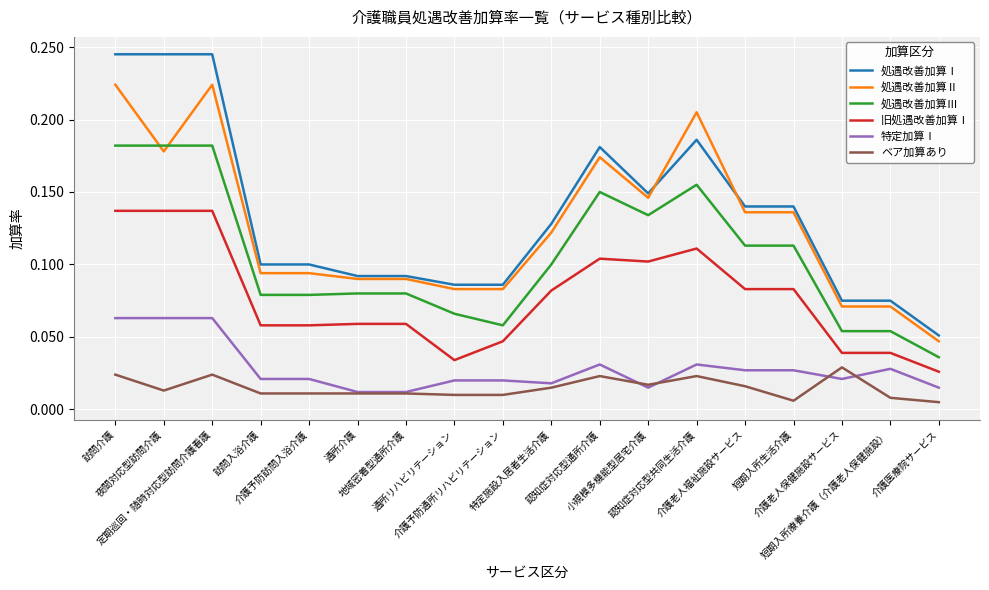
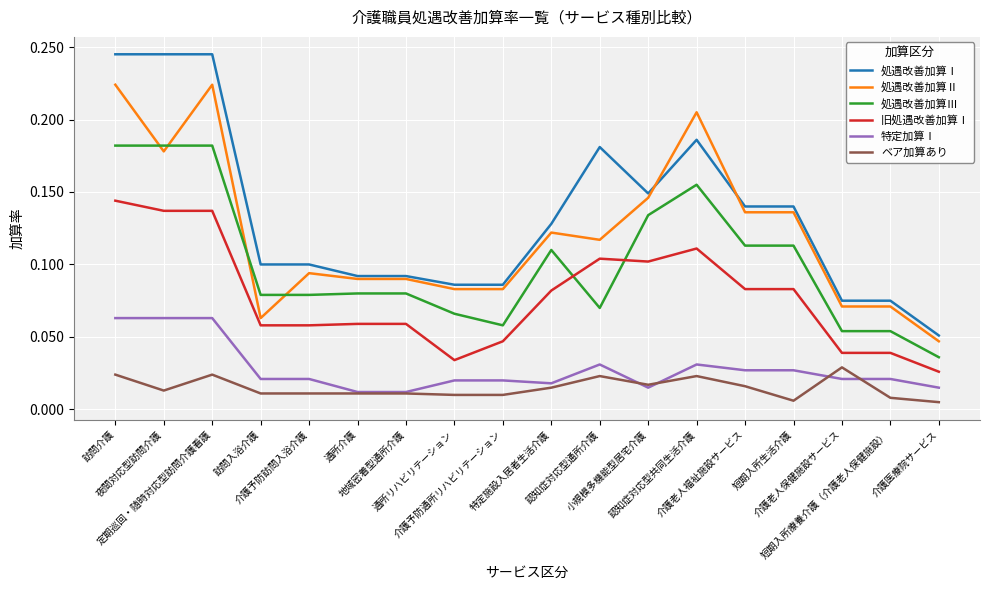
  {
    "処遇改善加算Ⅰ": {
      "訪問介護": 0.245,
      "夜間対応型訪問介護": 0.245,
      "定期巡回・随時対応型訪問介護看護": 0.245,
      "訪問入浴介護": 0.100,
      "介護予防訪問入浴介護": 0.100,
      "通所介護": 0.092,
      "地域密着型通所介護": 0.092,
      "通所リハビリテーション": 0.086,
      "介護予防通所リハビリテーション": 0.086,
      "特定施設入居者生活介護": 0.128,
      "認知症対応型通所介護": 0.181,
      "小規模多機能型居宅介護": 0.149,
      "認知症対応型共同生活介護": 0.186,
      "介護老人福祉施設サービス": 0.140,
      "短期入所生活介護": 0.140,
      "介護老人保健施設サービス": 0.075,
      "短期入所療養介護（介護老人保健施設）": 0.075,
      "介護医療院サービス": 0.051
    },
    "処遇改善加算Ⅱ": {
      "訪問介護": 0.224,
      "夜間対応型訪問介護": 0.178,
      "定期巡回・随時対応型訪問介護看護": 0.224,
-     "訪問入浴介護": 0.094,
+     "訪問入浴介護": 0.063,
      "介護予防訪問入浴介護": 0.094,
      "通所介護": 0.090,
      "地域密着型通所介護": 0.090,
      "通所リハビリテーション": 0.083,
      "介護予防通所リハビリテーション": 0.083,
      "特定施設入居者生活介護": 0.122,
-     "認知症対応型通所介護": 0.174,
+     "認知症対応型通所介護": 0.117,
      "小規模多機能型居宅介護": 0.146,
      "認知症対応型共同生活介護": 0.205,
      "介護老人福祉施設サービス": 0.136,
      "短期入所生活介護": 0.136,
      "介護老人保健施設サービス": 0.071,
      "短期入所療養介護（介護老人保健施設）": 0.071,
      "介護医療院サービス": 0.047
    },
    "処遇改善加算Ⅲ": {
      "訪問介護": 0.182,
      "夜間対応型訪問介護": 0.182,
      "定期巡回・随時対応型訪問介護看護": 0.182,
      "訪問入浴介護": 0.08,
      "介護予防訪問入浴介護": 0.08,
      "通所介護": 0.08,
      "地域密着型通所介護": 0.08,
      "通所リハビリテーション": 0.066,
      "介護予防通所リハビリテーション": 0.058,
-     "特定施設入居者生活介護": 0.10,
-     "認知症対応型通所介護": 0.15,
+     "特定施設入居者生活介護": 0.11,
+     "認知症対応型通所介護": 0.07,
      "小規模多機能型居宅介護": 0.134,
      "認知症対応型共同生活介護": 0.155,
      "介護老人福祉施設サービス": 0.113,
      "短期入所生活介護": 0.113,
      "介護老人保健施設サービス": 0.054,
      "短期入所療養介護（介護老人保健施設）": 0.054,
      "介護医療院サービス": 0.036
    },
    "旧処遇改善加算Ⅰ": {
-     "訪問介護": 0.137,
+     "訪問介護": 0.144,
      "夜間対応型訪問介護": 0.137,
      "定期巡回・随時対応型訪問介護看護": 0.137,
      "訪問入浴介護": 0.058,
      "介護予防訪問入浴介護": 0.058,
      "通所介護": 0.059,
      "地域密着型通所介護": 0.059,
      "通所リハビリテーション": 0.034,
      "介護予防通所リハビリテーション": 0.047,
      "特定施設入居者生活介護": 0.082,
      "認知症対応型通所介護": 0.104,
      "小規模多機能型居宅介護": 0.102,
      "認知症対応型共同生活介護": 0.111,
      "介護老人福祉施設サービス": 0.083,
      "短期入所生活介護": 0.083,
      "介護老人保健施設サービス": 0.039,
      "短期入所療養介護（介護老人保健施設）": 0.039,
      "介護医療院サービス": 0.026
    },
    "特定加算Ⅰ": {
      "訪問介護": 0.063,
      "夜間対応型訪問介護": 0.063,
      "定期巡回・随時対応型訪問介護看護": 0.063,
      "訪問入浴介護": 0.021,
      "介護予防訪問入浴介護": 0.021,
      "通所リハビリテーション": 0.020,
      "介護予防通所リハビリテーション": 0.020,
      "特定施設入居者生活介護": 0.018,
      "認知症対応型通所介護": 0.031,
      "小規模多機能型居宅介護": 0.015,
      "認知症対応型共同生活介護": 0.031,
      "介護老人福祉施設サービス": 0.027,
      "短期入所生活介護": 0.027,
      "介護老人保健施設サービス": 0.021,
-     "短期入所療養介護（介護老人保健施設）": 0.028,
+     "短期入所療養介護（介護老人保健施設）": 0.021,
      "介護医療院サービス": 0.015
    },
    "ベア加算あり": {
      "訪問介護": 0.024,
      "夜間対応型訪問介護": 0.013,
      "定期巡回・随時対応型訪問介護看護": 0.024,
      "訪問入浴介護": 0.011,
      "介護予防訪問入浴介護": 0.011,
      "通所リハビリテーション": 0.010,
      "介護予防通所リハビリテーション": 0.010,
      "特定施設入居者生活介護": 0.015,
      "認知症対応型通所介護": 0.023,
      "小規模多機能型居宅介護": 0.017,
      "認知症対応型共同生活介護": 0.023,
      "介護老人福祉施設サービス": 0.016,
      "短期入所生活介護": 0.006,
      "介護老人保健施設サービス": 0.029,
      "短期入所療養介護（介護老人保健施設）": 0.008,
      "介護医療院サービス": 0.005
    }
  }
